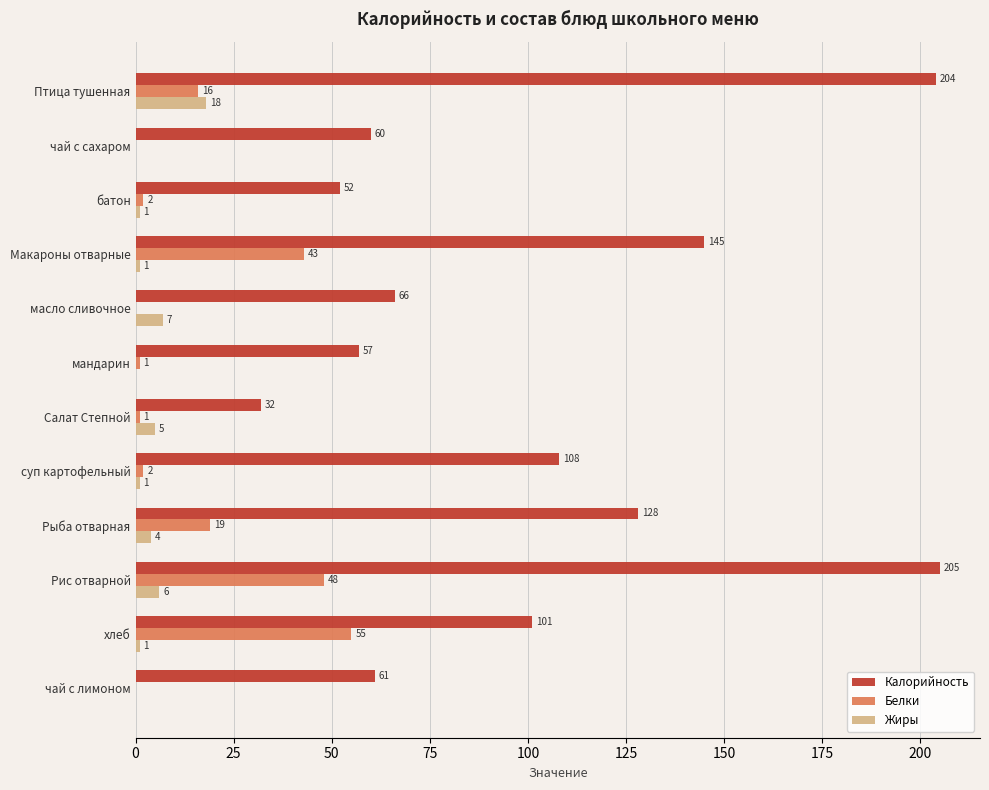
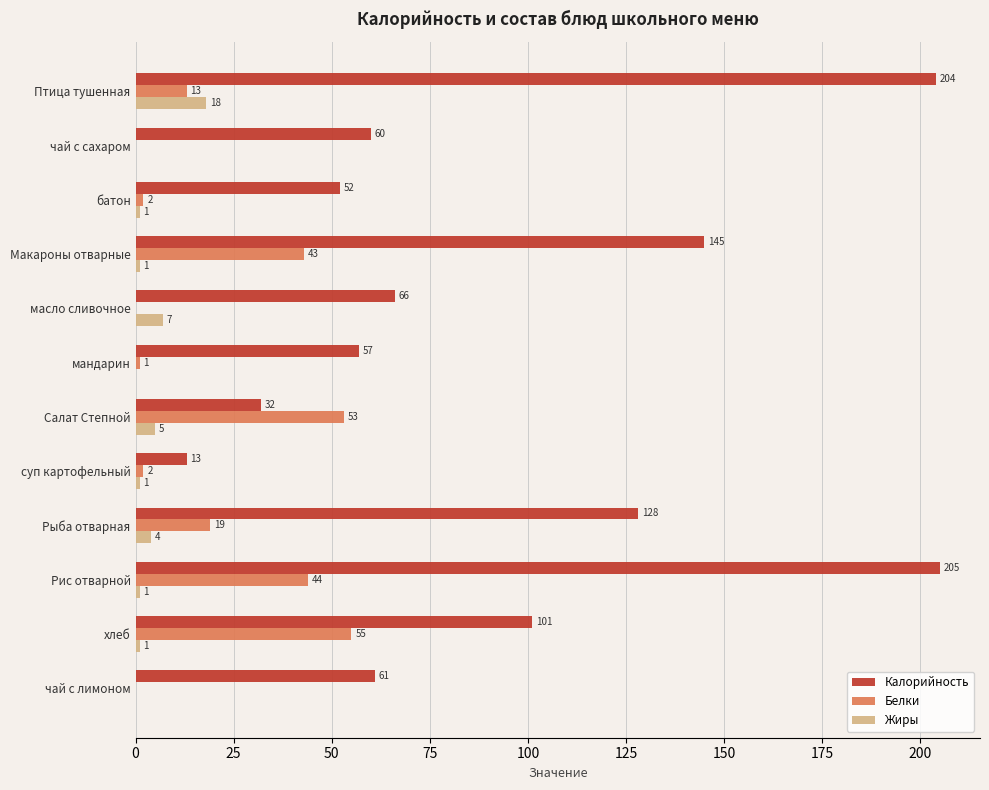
  {
    "Калорийность": {
      "Птица тушенная": 204,
      "чай с сахаром": 60,
      "батон": 52,
      "Макароны отварные": 145,
      "масло сливочное": 66,
      "мандарин": 57,
      "Салат Степной": 32,
-     "суп картофельный": 108,
+     "суп картофельный": 13,
      "Рыба отварная": 128,
      "Рис отварной": 205,
      "хлеб": 101,
      "чай с лимоном": 61
    },
    "Белки": {
-     "Птица тушенная": 16,
+     "Птица тушенная": 13,
      "батон": 2,
      "Макароны отварные": 43,
      "мандарин": 1,
-     "Салат Степной": 1,
+     "Салат Степной": 53,
      "суп картофельный": 2,
      "Рыба отварная": 19,
-     "Рис отварной": 48,
+     "Рис отварной": 44,
      "хлеб": 55
    },
    "Жиры": {
      "Птица тушенная": 18,
      "батон": 1,
      "Макароны отварные": 1,
      "масло сливочное": 7,
      "Салат Степной": 5,
      "суп картофельный": 1,
      "Рыба отварная": 4,
-     "Рис отварной": 6,
+     "Рис отварной": 1,
      "хлеб": 1
    }
  }
